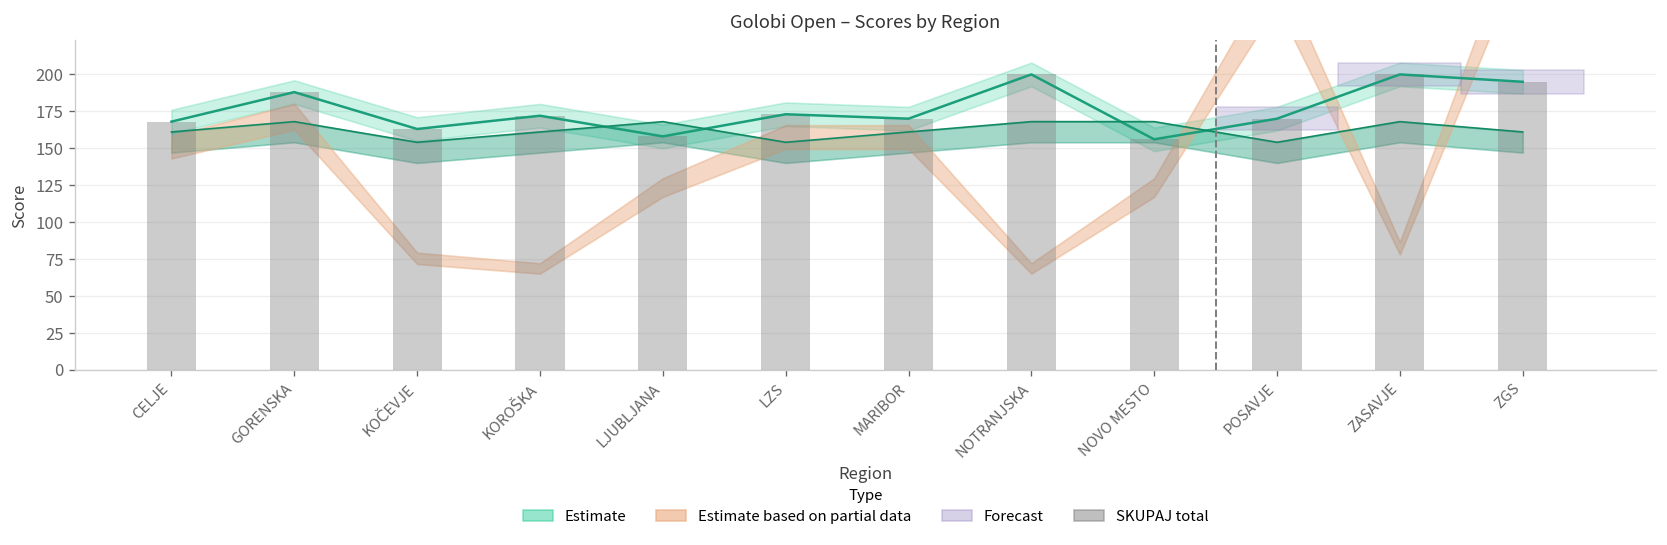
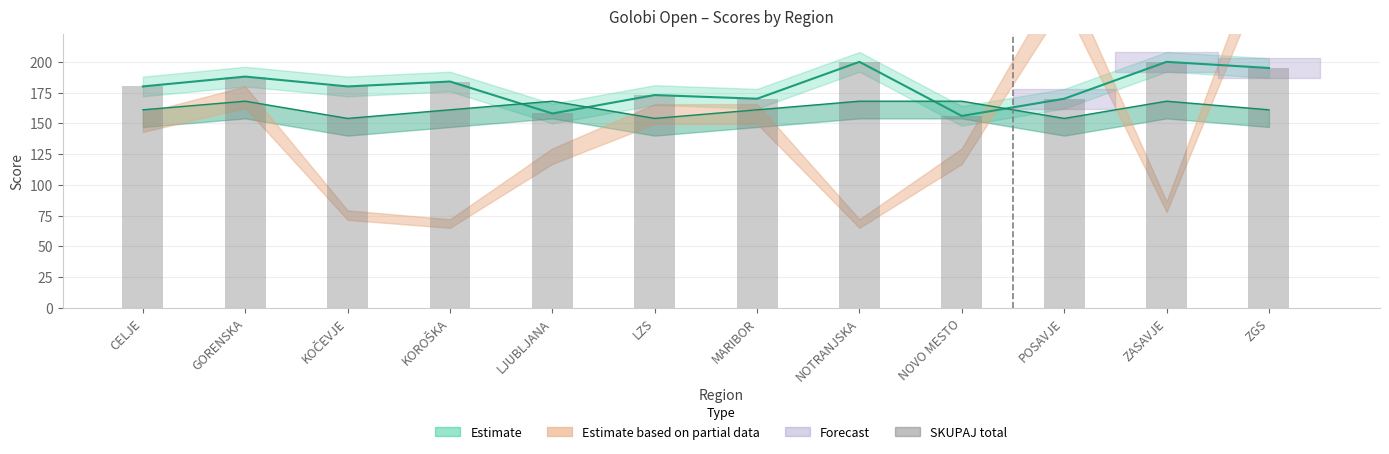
  {
    "SKUPAJ total": {
-     "CELJE": 168,
+     "CELJE": 180,
      "GORENSKA": 188,
-     "KOČEVJE": 163,
-     "KOROŠKA": 172,
+     "KOČEVJE": 180,
+     "KOROŠKA": 184,
      "LJUBLJANA": 158,
      "LZS": 173,
      "MARIBOR": 170,
      "NOTRANJSKA": 200,
      "NOVO MESTO": 156,
      "POSAVJE": 170,
      "ZASAVJE": 200,
      "ZGS": 195
    }
  }
